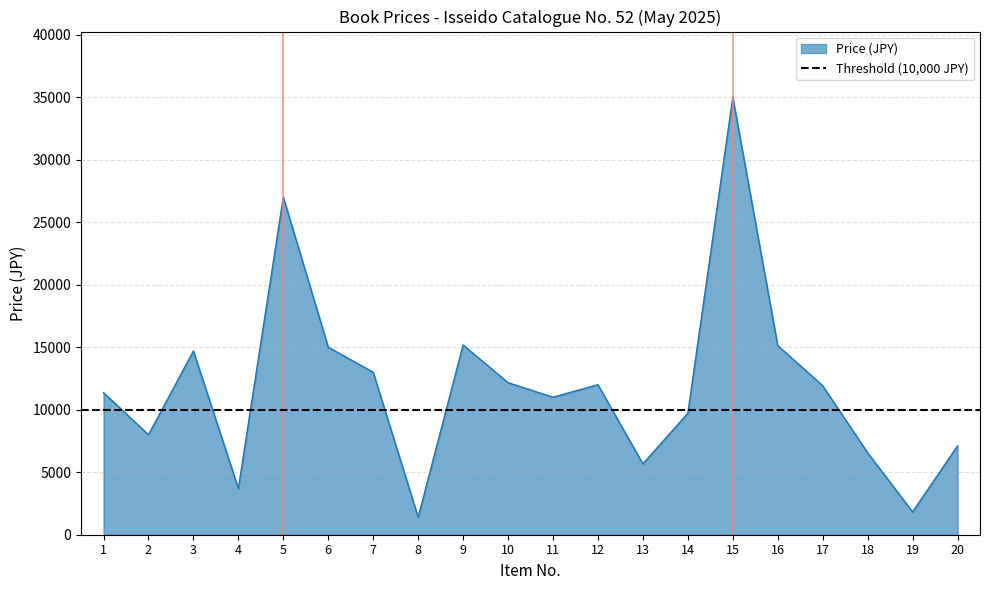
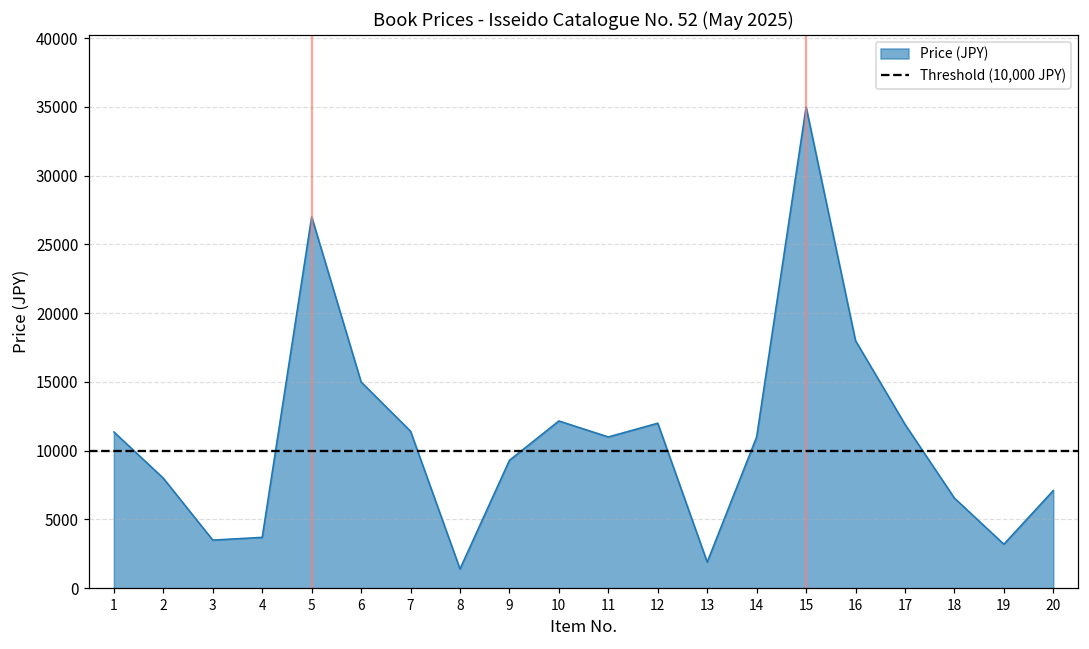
  {
    "1": 11400,
    "2": 8000,
-   "3": 14700,
+   "3": 3500,
    "4": 3700,
    "5": 27000,
    "6": 15000,
-   "7": 13000,
+   "7": 11400,
    "8": 1400,
-   "9": 15200,
+   "9": 9300,
    "10": 12200,
    "11": 11000,
    "12": 12000,
-   "13": 5700,
-   "14": 9700,
+   "13": 1900,
+   "14": 11000,
    "15": 35000,
-   "16": 15100,
+   "16": 18000,
    "17": 11900,
    "18": 6600,
-   "19": 1800,
+   "19": 3200,
    "20": 7100
  }
